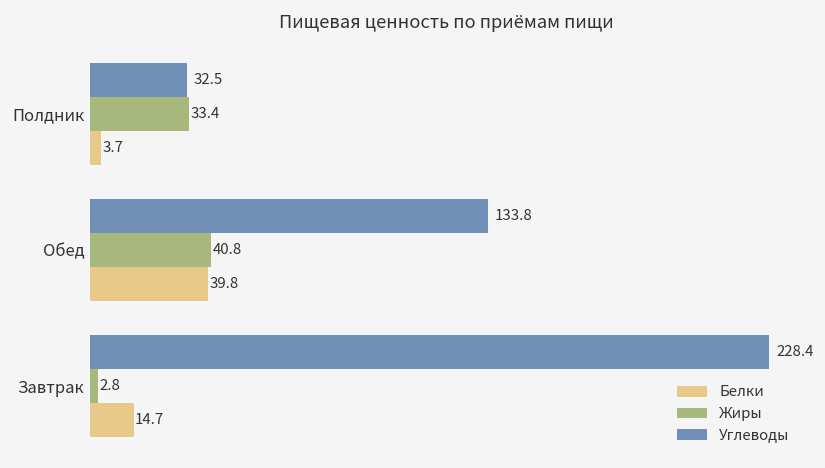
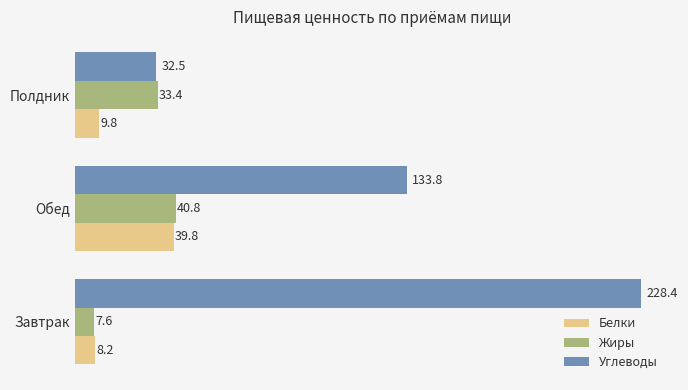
  {
    "Белки": {
-     "Полдник": 3.7,
+     "Полдник": 9.8,
      "Обед": 39.8,
-     "Завтрак": 14.7
+     "Завтрак": 8.2
    },
    "Жиры": {
      "Полдник": 33.4,
      "Обед": 40.8,
-     "Завтрак": 2.8
+     "Завтрак": 7.6
    },
    "Углеводы": {
      "Полдник": 32.5,
      "Обед": 133.8,
      "Завтрак": 228.4
    }
  }
